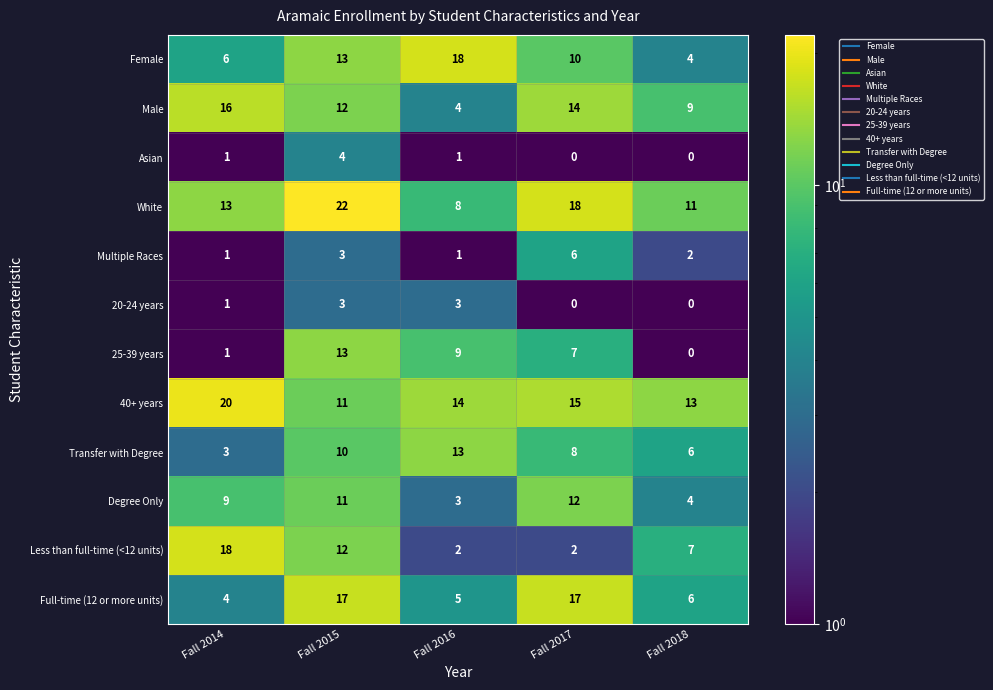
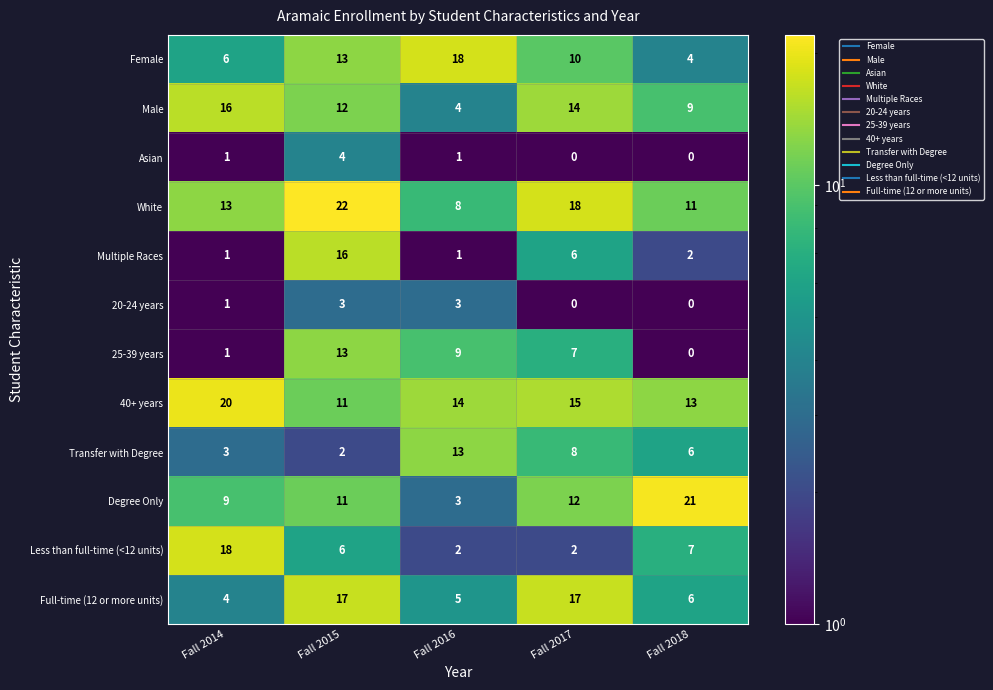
  {
    "Female": {
      "Fall 2014": 6,
      "Fall 2015": 13,
      "Fall 2016": 18,
      "Fall 2017": 10,
      "Fall 2018": 4
    },
    "Male": {
      "Fall 2014": 16,
      "Fall 2015": 12,
      "Fall 2016": 4,
      "Fall 2017": 14,
      "Fall 2018": 9
    },
    "Asian": {
      "Fall 2014": 1,
      "Fall 2015": 4,
      "Fall 2016": 1,
      "Fall 2017": 0,
      "Fall 2018": 0
    },
    "White": {
      "Fall 2014": 13,
      "Fall 2015": 22,
      "Fall 2016": 8,
      "Fall 2017": 18,
      "Fall 2018": 11
    },
    "Multiple Races": {
      "Fall 2014": 1,
-     "Fall 2015": 3,
+     "Fall 2015": 16,
      "Fall 2016": 1,
      "Fall 2017": 6,
      "Fall 2018": 2
    },
    "20-24 years": {
      "Fall 2014": 1,
      "Fall 2015": 3,
      "Fall 2016": 3,
      "Fall 2017": 0,
      "Fall 2018": 0
    },
    "25-39 years": {
      "Fall 2014": 1,
      "Fall 2015": 13,
      "Fall 2016": 9,
      "Fall 2017": 7,
      "Fall 2018": 0
    },
    "40+ years": {
      "Fall 2014": 20,
      "Fall 2015": 11,
      "Fall 2016": 14,
      "Fall 2017": 15,
      "Fall 2018": 13
    },
    "Transfer with Degree": {
      "Fall 2014": 3,
-     "Fall 2015": 10,
+     "Fall 2015": 2,
      "Fall 2016": 13,
      "Fall 2017": 8,
      "Fall 2018": 6
    },
    "Degree Only": {
      "Fall 2014": 9,
      "Fall 2015": 11,
      "Fall 2016": 3,
      "Fall 2017": 12,
-     "Fall 2018": 4
+     "Fall 2018": 21
    },
    "Less than full-time (<12 units)": {
      "Fall 2014": 18,
-     "Fall 2015": 12,
+     "Fall 2015": 6,
      "Fall 2016": 2,
      "Fall 2017": 2,
      "Fall 2018": 7
    },
    "Full-time (12 or more units)": {
      "Fall 2014": 4,
      "Fall 2015": 17,
      "Fall 2016": 5,
      "Fall 2017": 17,
      "Fall 2018": 6
    }
  }
